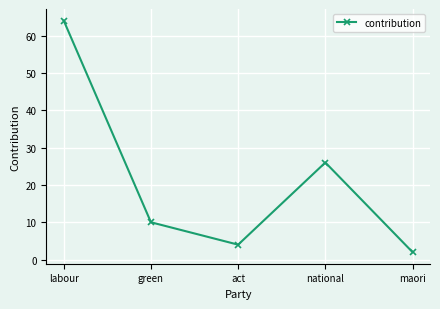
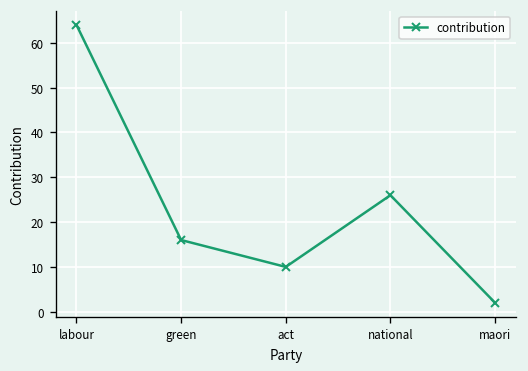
  {
    "labour": 64,
-   "green": 10,
-   "act": 4,
+   "green": 16,
+   "act": 10,
    "national": 26,
    "maori": 2
  }
